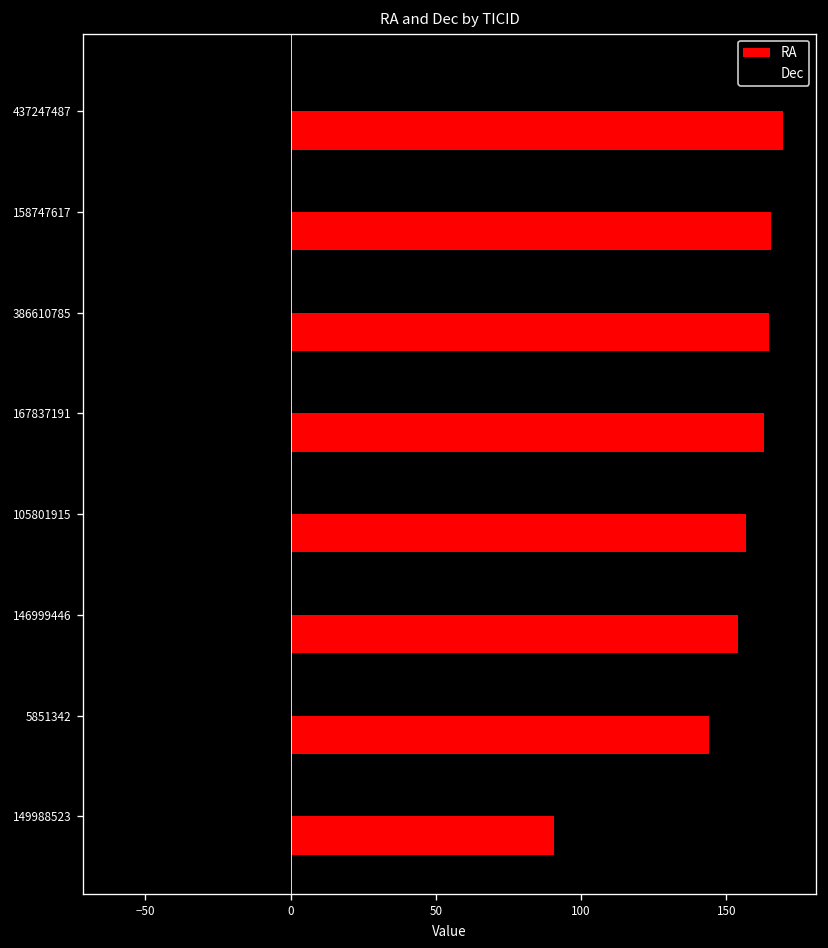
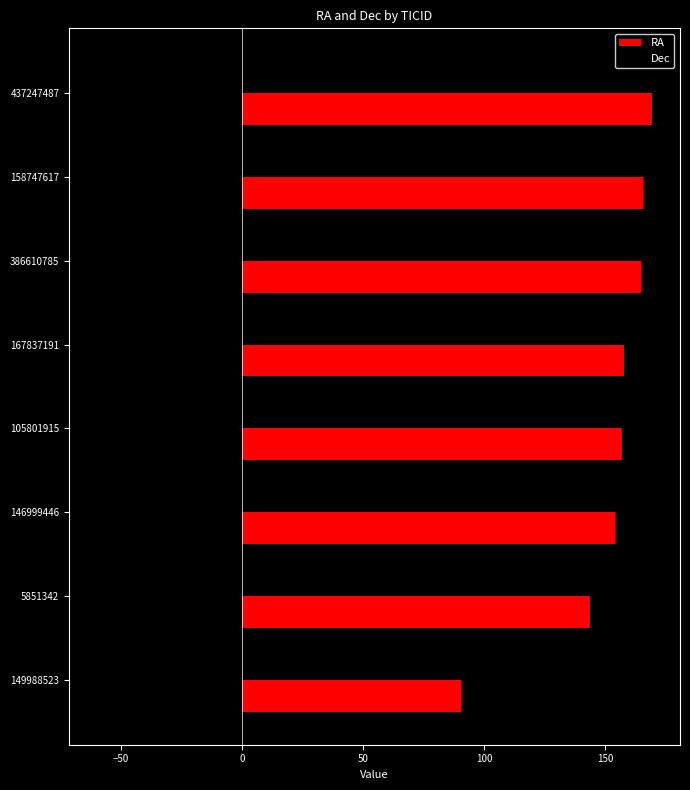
  {
    "RA": {
      "437247487": 169,
      "158747617": 166,
      "386610785": 165,
-     "167837191": 163,
+     "167837191": 158,
      "105801915": 157,
      "146999446": 154,
      "5851342": 144,
      "149988523": 91
    },
    "Dec": {
      "437247487": -26,
      "158747617": -41,
      "386610785": -13,
      "167837191": -21,
      "105801915": -37,
      "146999446": -47,
      "5851342": -40,
      "149988523": -60
    }
  }
